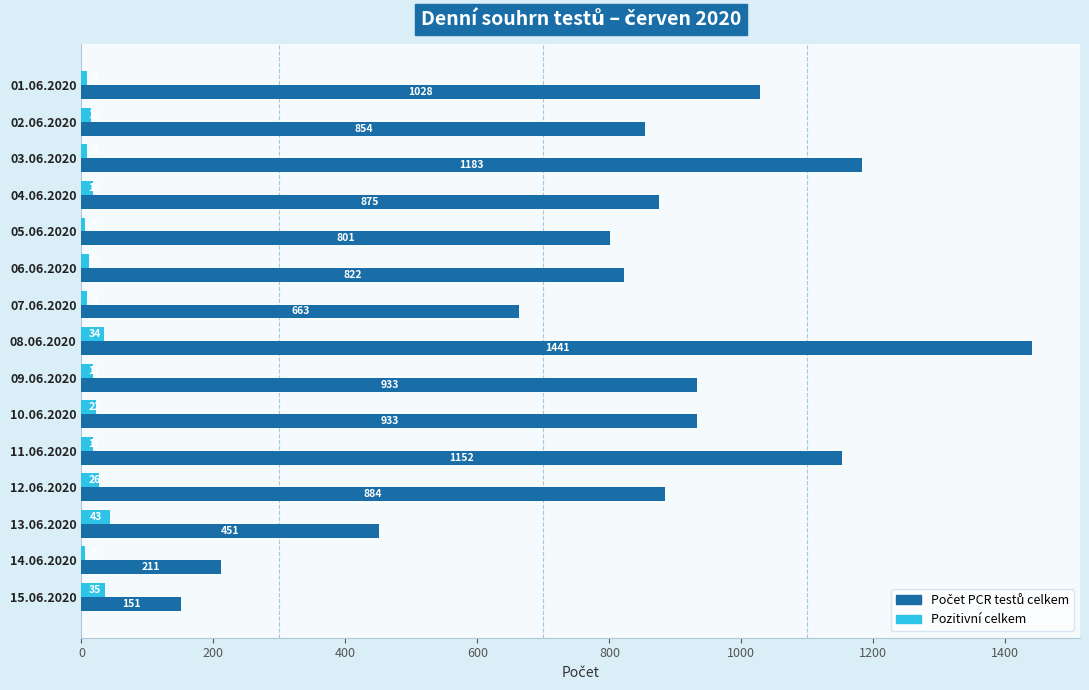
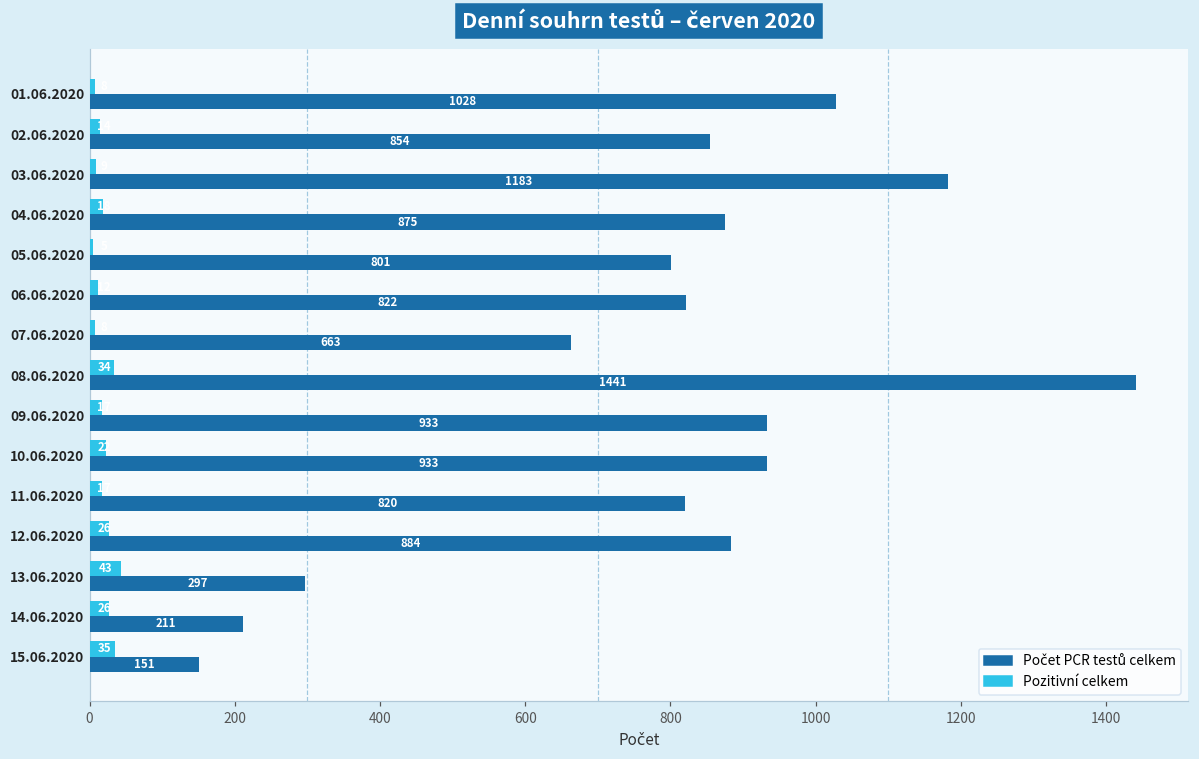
  {
    "Počet PCR testů celkem": {
      "01.06.2020": 1028,
      "02.06.2020": 854,
      "03.06.2020": 1183,
      "04.06.2020": 875,
      "05.06.2020": 801,
      "06.06.2020": 822,
      "07.06.2020": 663,
      "08.06.2020": 1441,
      "09.06.2020": 933,
      "10.06.2020": 933,
-     "11.06.2020": 1152,
+     "11.06.2020": 820,
      "12.06.2020": 884,
-     "13.06.2020": 451,
+     "13.06.2020": 297,
      "14.06.2020": 211,
      "15.06.2020": 151
    },
    "Pozitivní celkem": {
      "01.06.2020": 10,
      "02.06.2020": 10,
      "03.06.2020": 10,
      "04.06.2020": 20,
      "05.06.2020": 10,
      "06.06.2020": 10,
      "07.06.2020": 10,
      "09.06.2020": 20,
      "11.06.2020": 20,
-     "14.06.2020": 10
+     "14.06.2020": 30
    }
  }
